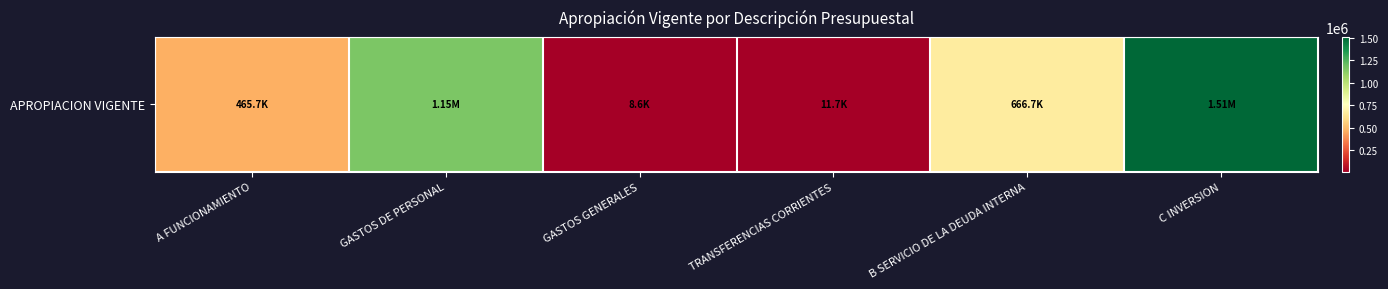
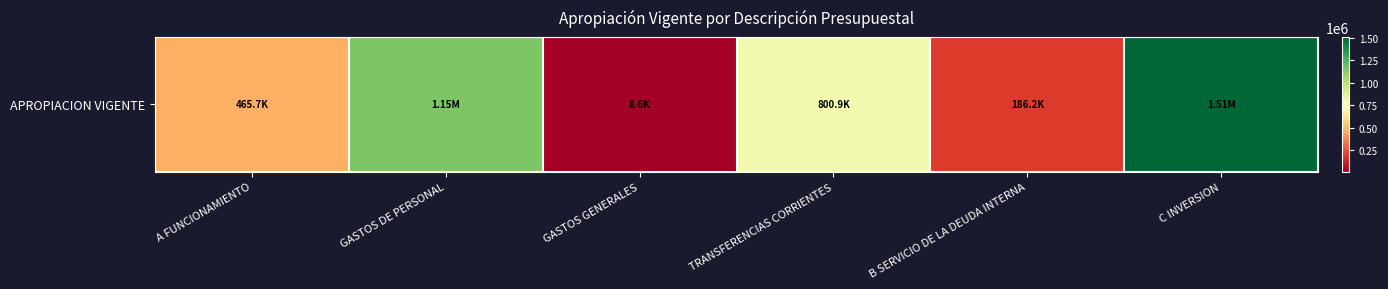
  {
    "APROPIACION VIGENTE": {
      "A FUNCIONAMIENTO": "465.7K",
      "GASTOS DE PERSONAL": "1.15M",
      "GASTOS GENERALES": "8.6K",
-     "TRANSFERENCIAS CORRIENTES": "11.7K",
-     "B SERVICIO DE LA DEUDA INTERNA": "666.7K",
+     "TRANSFERENCIAS CORRIENTES": "800.9K",
+     "B SERVICIO DE LA DEUDA INTERNA": "186.2K",
      "C INVERSION": "1.51M"
    }
  }
